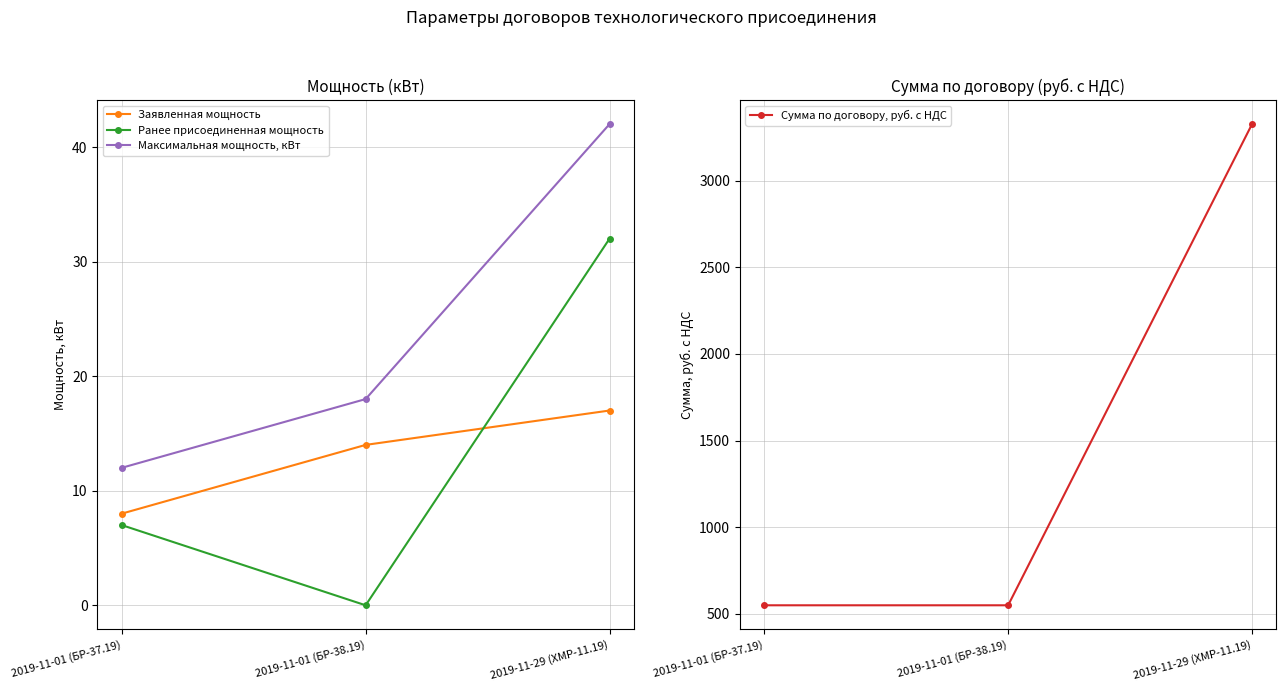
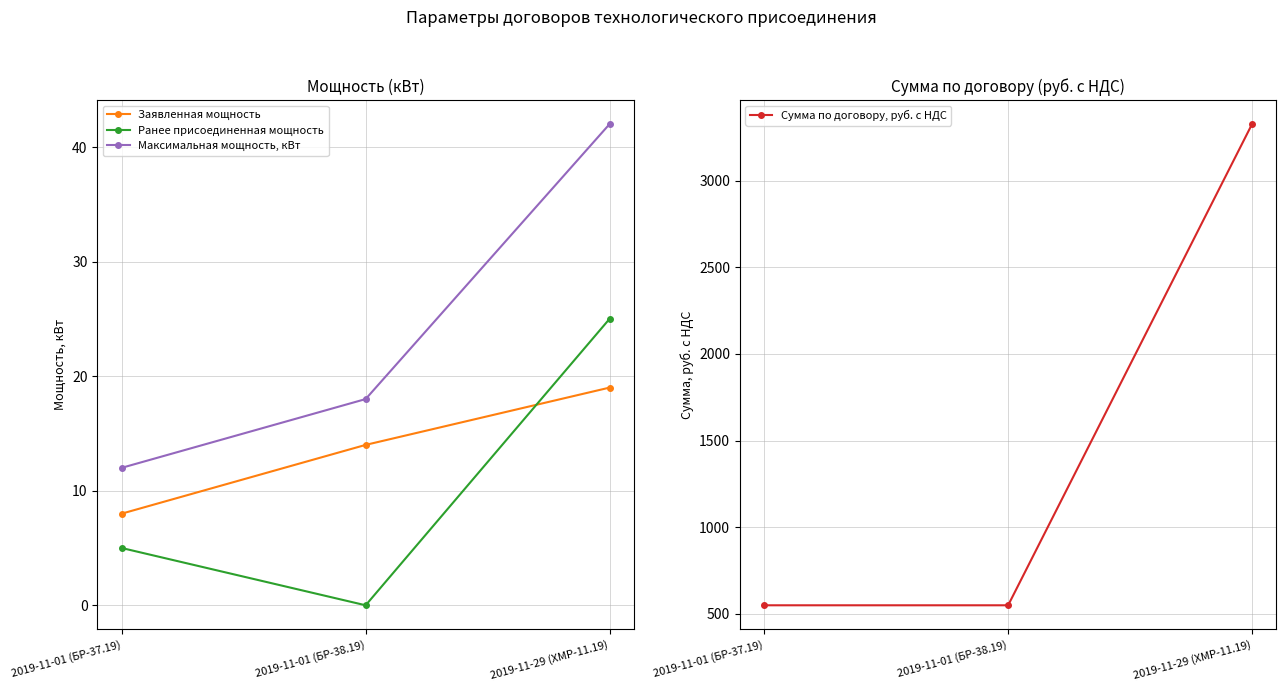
  {
    "Мощность (кВт)": {
      "Заявленная мощность": {
        "2019-11-01 (БР-37.19)": 8,
        "2019-11-01 (БР-38.19)": 14,
-       "2019-11-29 (ХМР-11.19)": 17
+       "2019-11-29 (ХМР-11.19)": 19
      },
      "Ранее присоединенная мощность": {
-       "2019-11-01 (БР-37.19)": 7,
+       "2019-11-01 (БР-37.19)": 5,
        "2019-11-01 (БР-38.19)": 0,
-       "2019-11-29 (ХМР-11.19)": 32
+       "2019-11-29 (ХМР-11.19)": 25
      },
      "Максимальная мощность, кВт": {
        "2019-11-01 (БР-37.19)": 12,
        "2019-11-01 (БР-38.19)": 18,
        "2019-11-29 (ХМР-11.19)": 42
      }
    },
    "Сумма по договору (руб. с НДС)": {
      "2019-11-01 (БР-37.19)": 550,
      "2019-11-01 (БР-38.19)": 550,
      "2019-11-29 (ХМР-11.19)": 3330
    }
  }
